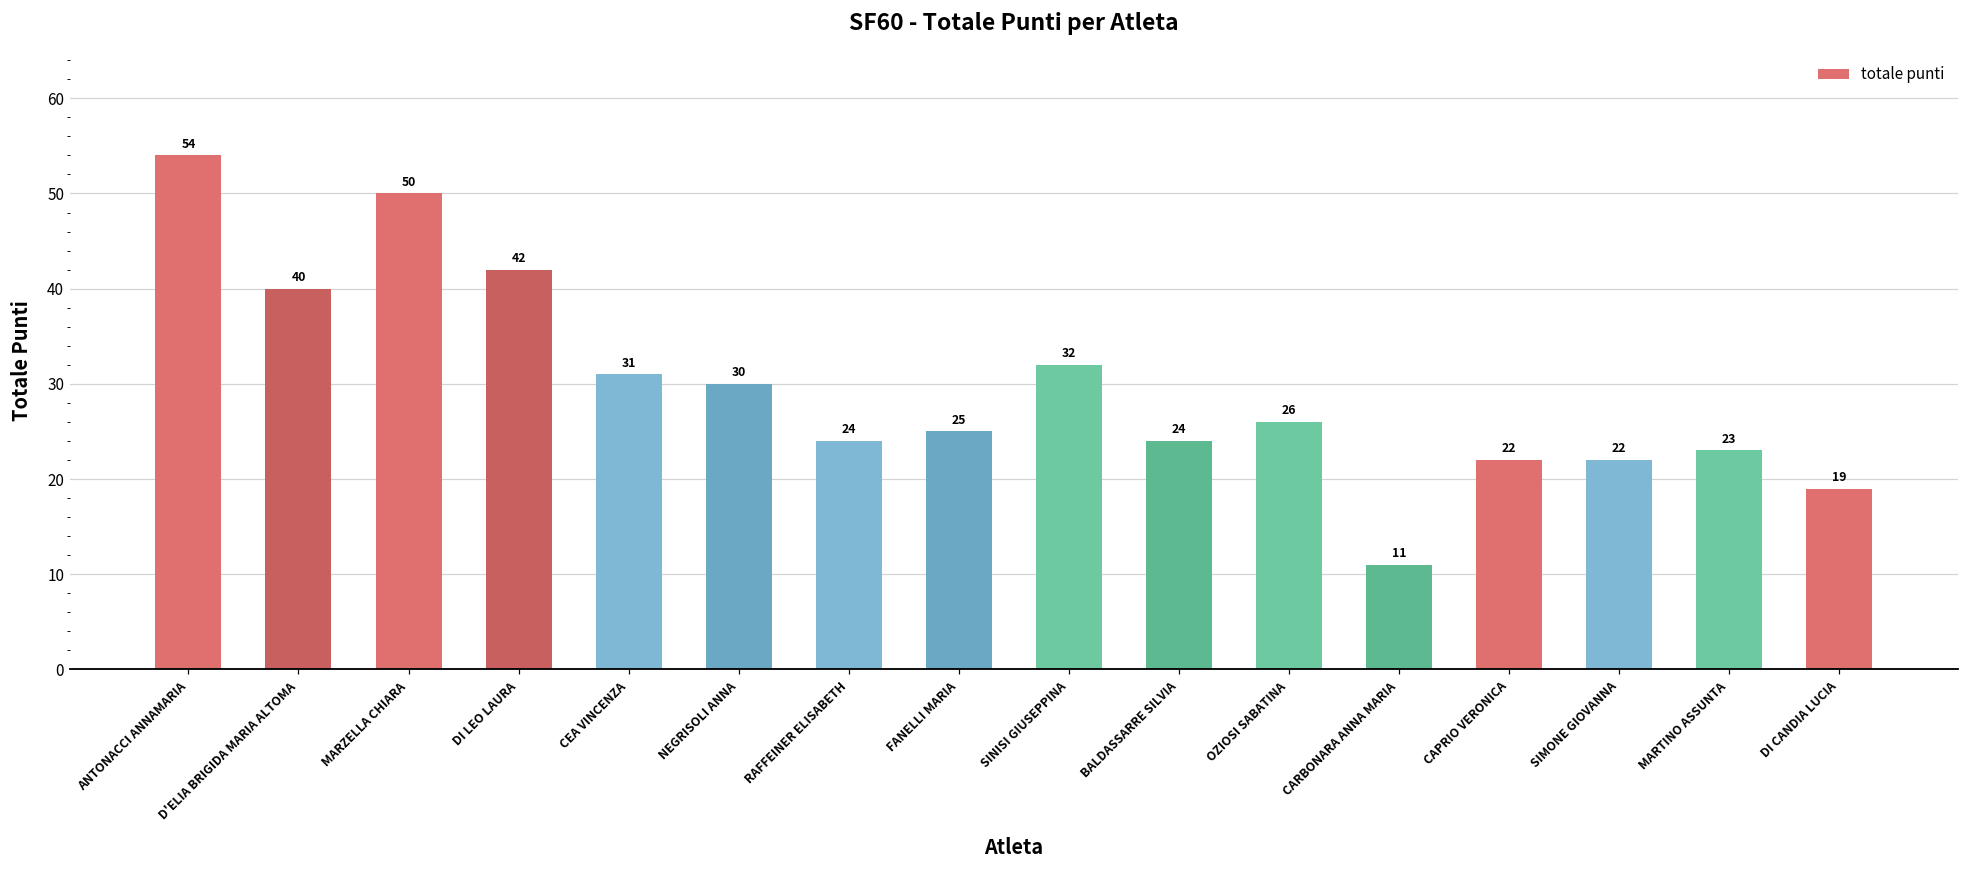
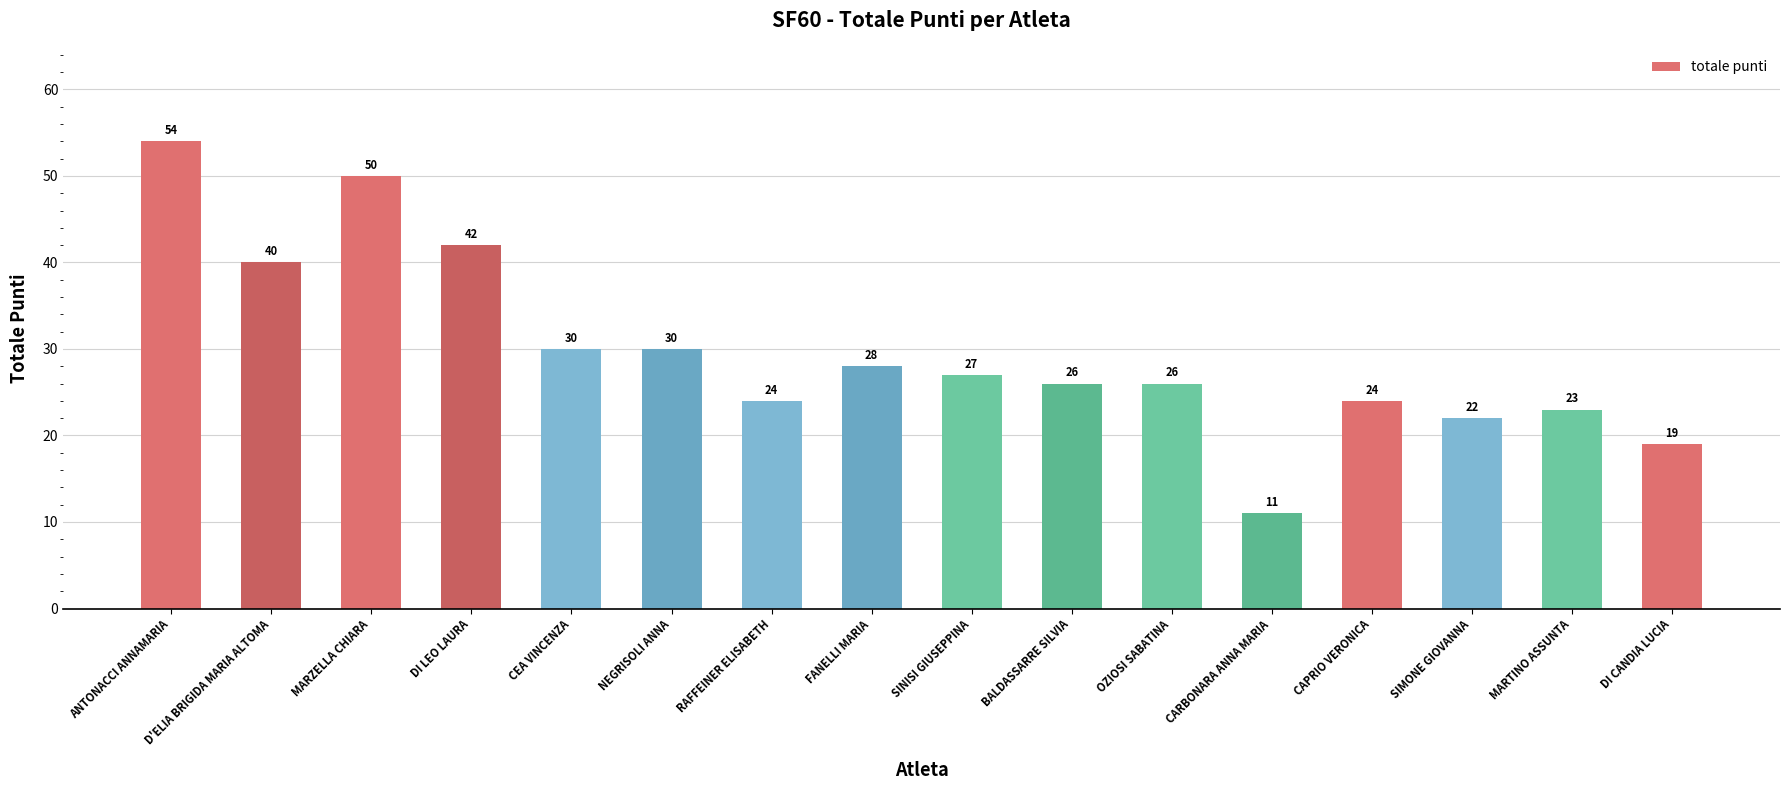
  {
    "ANTONACCI ANNAMARIA": 54,
    "D'ELIA BRIGIDA MARIA ALTOMA": 40,
    "MARZELLA CHIARA": 50,
    "DI LEO LAURA": 42,
-   "CEA VINCENZA": 31,
+   "CEA VINCENZA": 30,
    "NEGRISOLI ANNA": 30,
    "RAFFEINER ELISABETH": 24,
-   "FANELLI MARIA": 25,
-   "SINISI GIUSEPPINA": 32,
-   "BALDASSARRE SILVIA": 24,
+   "FANELLI MARIA": 28,
+   "SINISI GIUSEPPINA": 27,
+   "BALDASSARRE SILVIA": 26,
    "OZIOSI SABATINA": 26,
    "CARBONARA ANNA MARIA": 11,
-   "CAPRIO VERONICA": 22,
+   "CAPRIO VERONICA": 24,
    "SIMONE GIOVANNA": 22,
    "MARTINO ASSUNTA": 23,
    "DI CANDIA LUCIA": 19
  }
